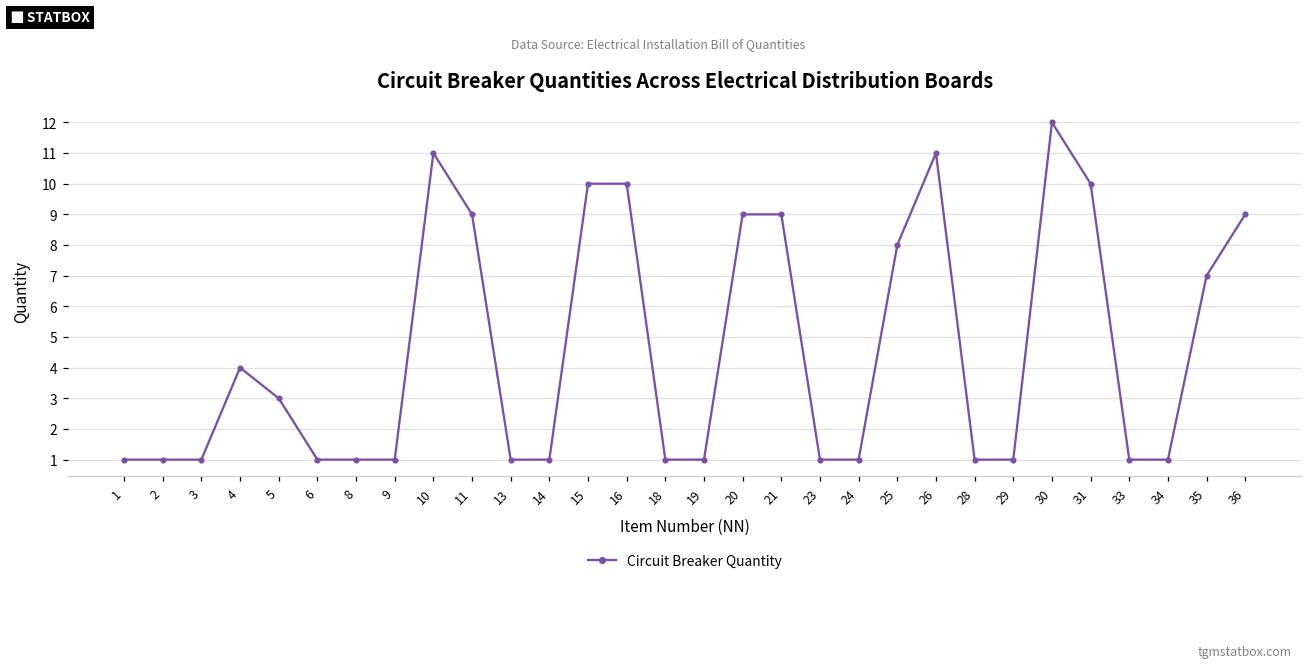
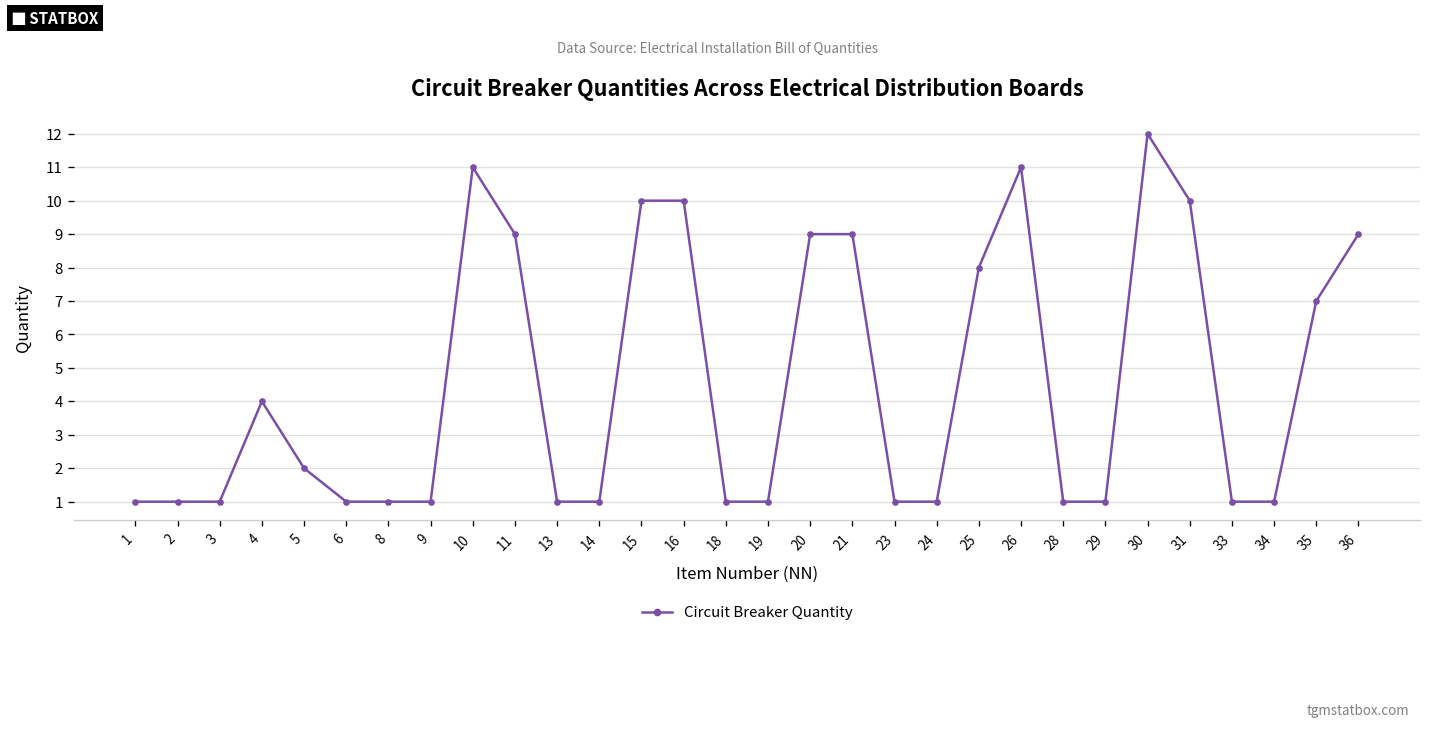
  {
    "1": 1,
    "2": 1,
    "3": 1,
    "4": 4,
-   "5": 3,
+   "5": 2,
    "6": 1,
    "8": 1,
    "9": 1,
    "10": 11,
    "11": 9,
    "13": 1,
    "14": 1,
    "15": 10,
    "16": 10,
    "18": 1,
    "19": 1,
    "20": 9,
    "21": 9,
    "23": 1,
    "24": 1,
    "25": 8,
    "26": 11,
    "28": 1,
    "29": 1,
    "30": 12,
    "31": 10,
    "33": 1,
    "34": 1,
    "35": 7,
    "36": 9
  }
